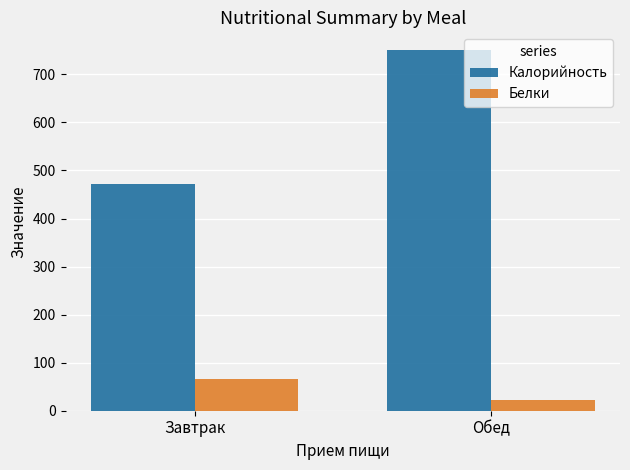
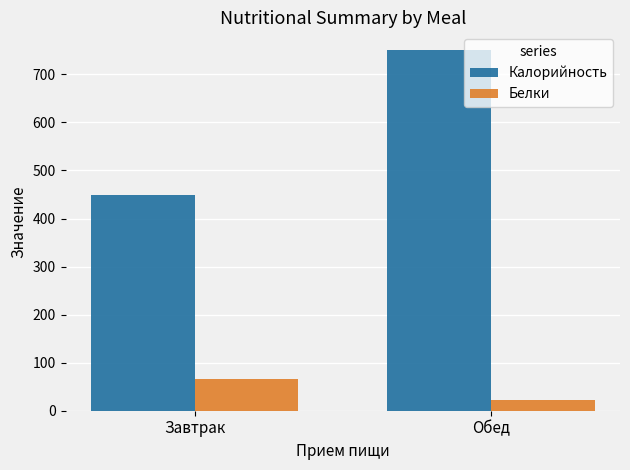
  {
    "Калорийность": {
-     "Завтрак": 470,
+     "Завтрак": 450,
      "Обед": 750
    },
    "Белки": {
      "Завтрак": 70,
      "Обед": 20
    }
  }
